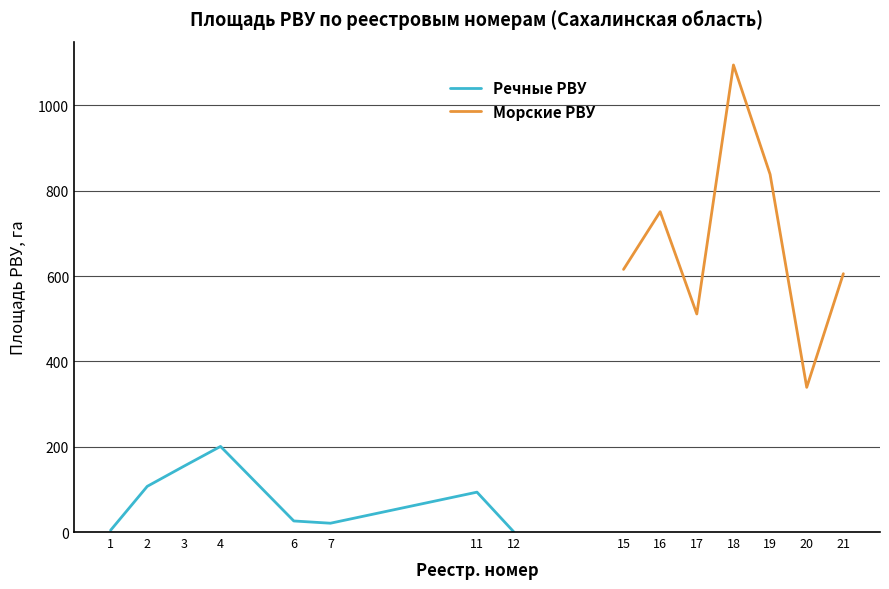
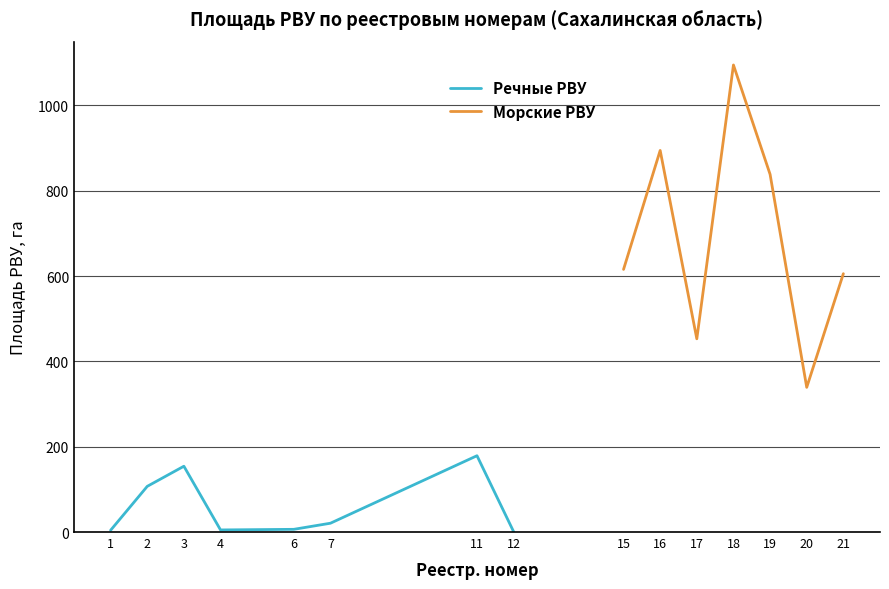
  {
    "Речные РВУ": {
      "1": 0,
      "2": 110,
      "3": 150,
-     "4": 200,
-     "6": 30,
+     "4": 0,
+     "6": 10,
      "7": 20,
-     "11": 90,
+     "11": 180,
      "12": 0
    },
    "Морские РВУ": {
      "15": 620,
-     "16": 750,
-     "17": 510,
+     "16": 890,
+     "17": 450,
      "18": 1100,
      "19": 840,
      "20": 340,
      "21": 610
    }
  }
